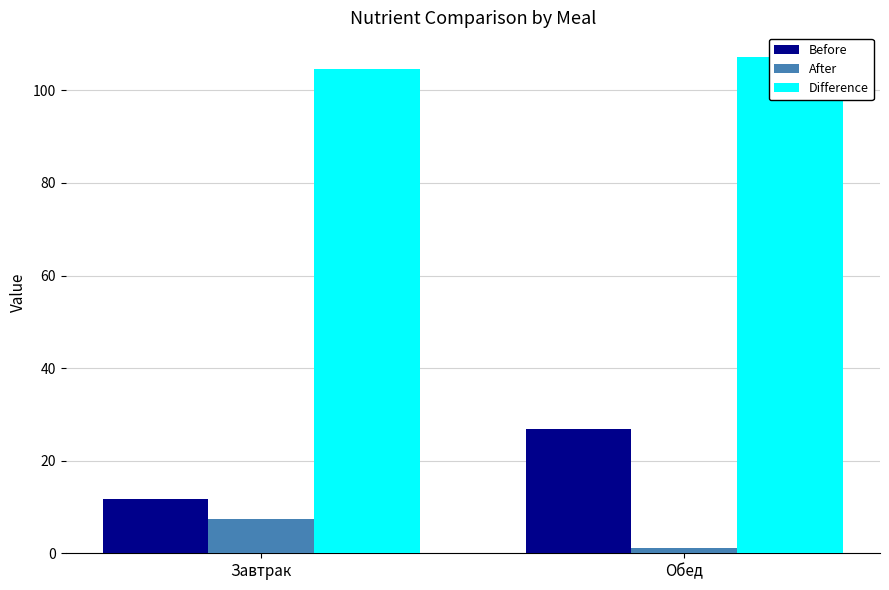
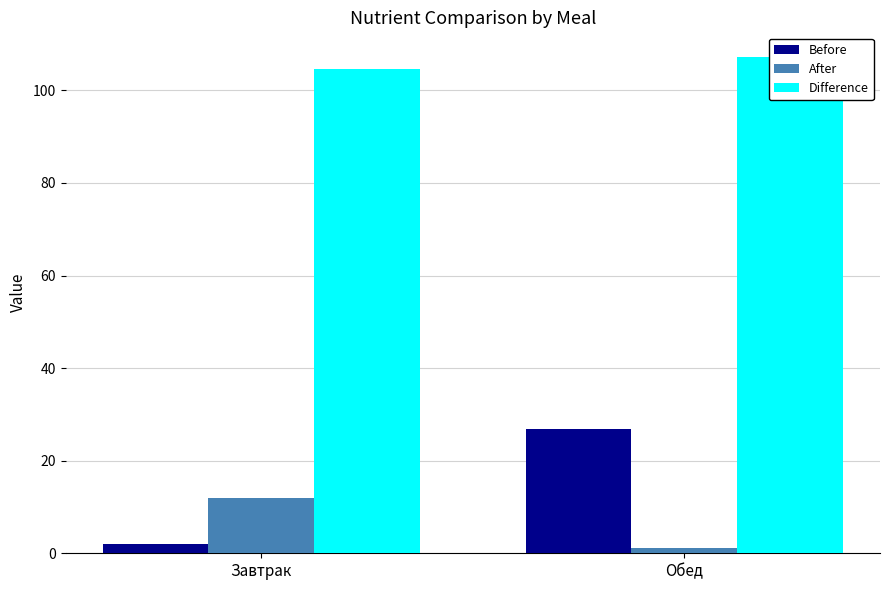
  {
    "Before": {
-     "Завтрак": 12,
+     "Завтрак": 2,
      "Обед": 27
    },
    "After": {
-     "Завтрак": 7,
+     "Завтрак": 12,
      "Обед": 1
    },
    "Difference": {
      "Завтрак": 105
    }
  }
